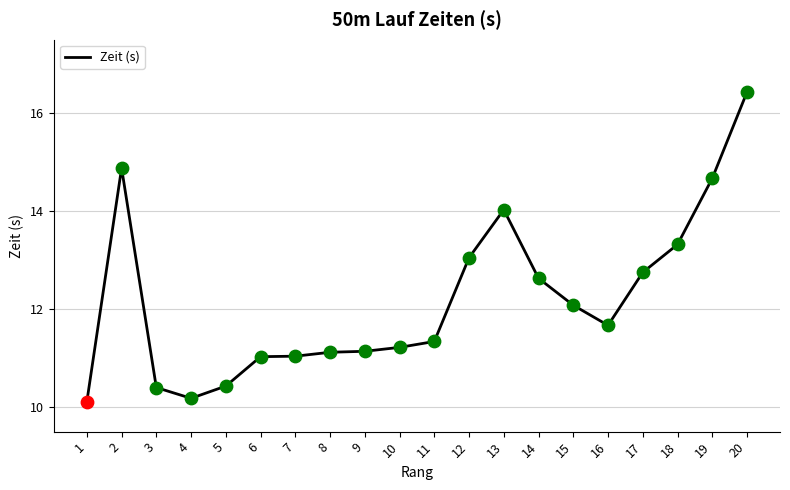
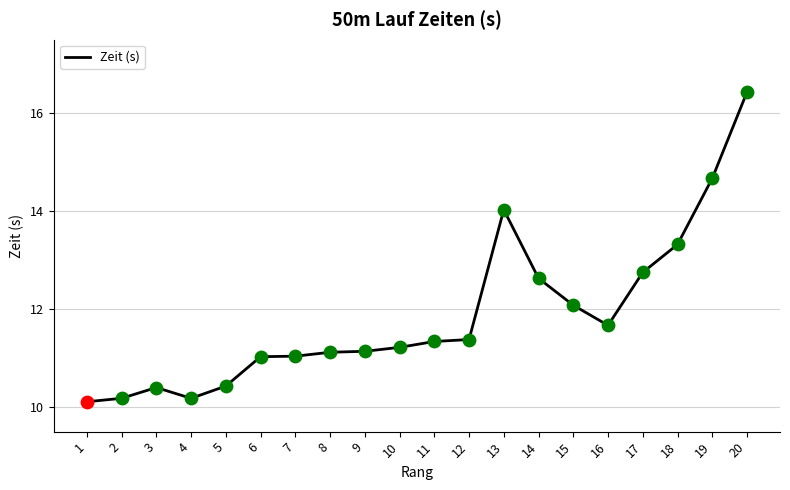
  {
    "Zeit (s)": {
-     "2": 14.9,
-     "12": 13.1
+     "2": 10.2,
+     "12": 11.4
    }
  }
